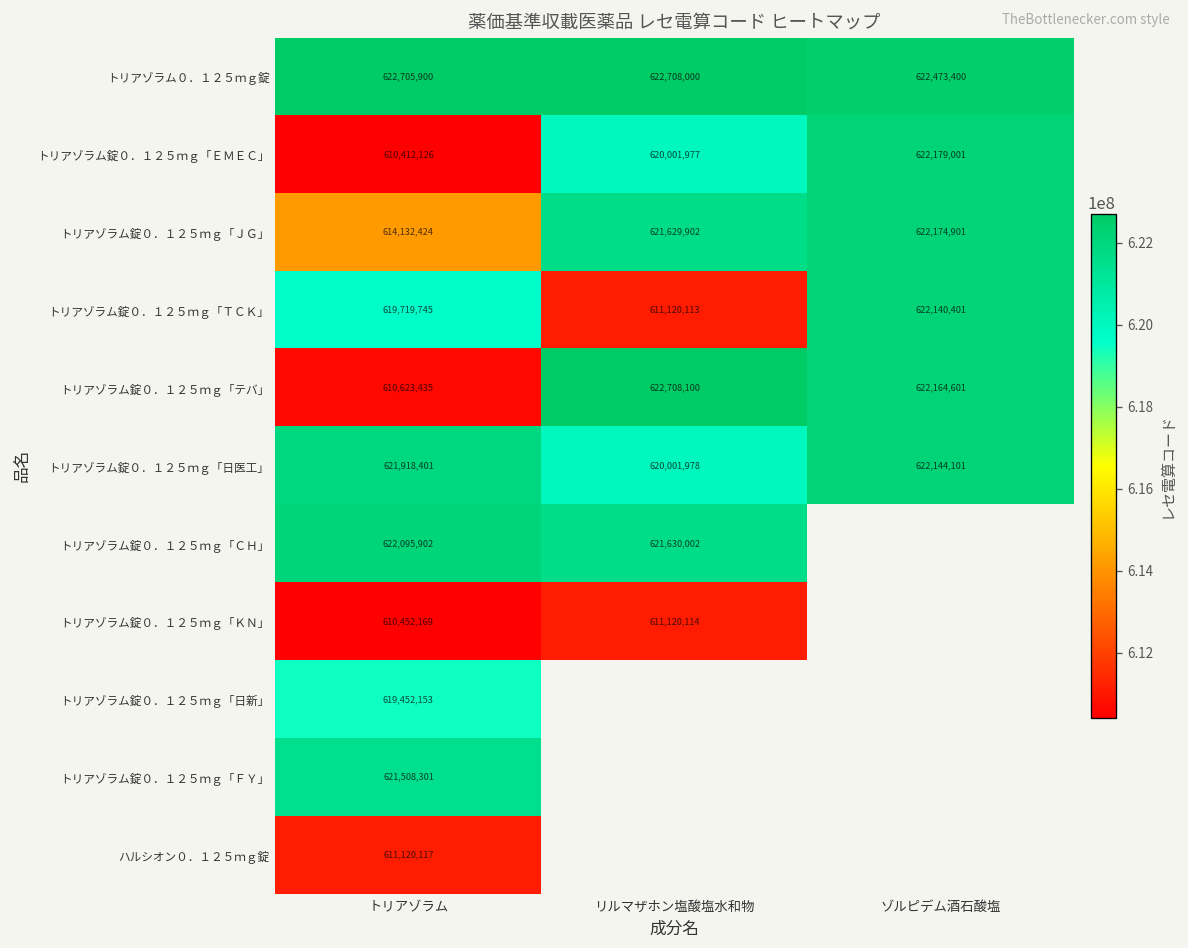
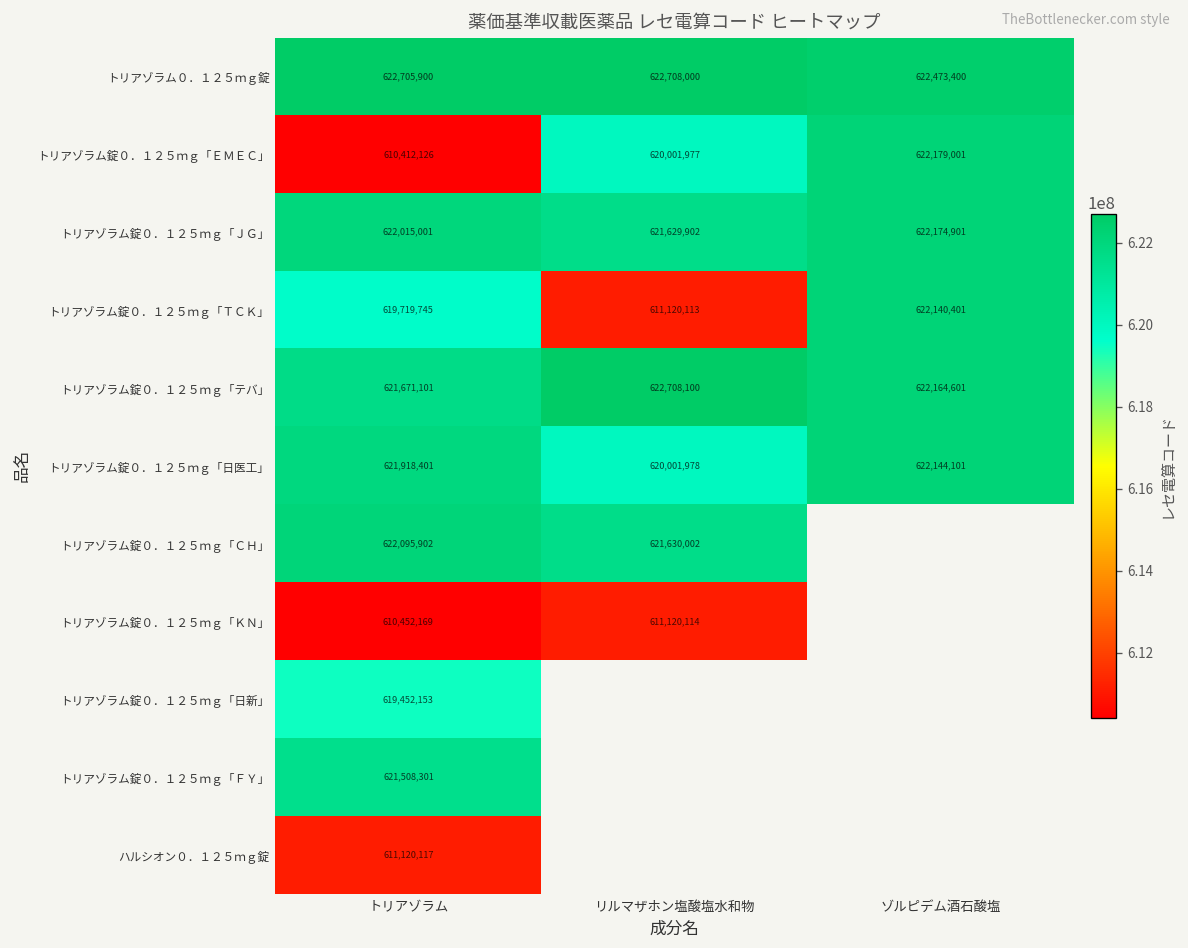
  {
    "トリアゾラム０．１２５ｍｇ錠": {
      "トリアゾラム": "622,705,900",
      "リルマザホン塩酸塩水和物": "622,708,000",
      "ゾルピデム酒石酸塩": "622,473,400"
    },
    "トリアゾラム錠０．１２５ｍｇ「ＥＭＥＣ」": {
      "トリアゾラム": "610,412,126",
      "リルマザホン塩酸塩水和物": "620,001,977",
      "ゾルピデム酒石酸塩": "622,179,001"
    },
    "トリアゾラム錠０．１２５ｍｇ「ＪＧ」": {
-     "トリアゾラム": "614,132,424",
+     "トリアゾラム": "622,015,001",
      "リルマザホン塩酸塩水和物": "621,629,902",
      "ゾルピデム酒石酸塩": "622,174,901"
    },
    "トリアゾラム錠０．１２５ｍｇ「ＴＣＫ」": {
      "トリアゾラム": "619,719,745",
      "リルマザホン塩酸塩水和物": "611,120,113",
      "ゾルピデム酒石酸塩": "622,140,401"
    },
    "トリアゾラム錠０．１２５ｍｇ「テバ」": {
-     "トリアゾラム": "610,623,435",
+     "トリアゾラム": "621,671,101",
      "リルマザホン塩酸塩水和物": "622,708,100",
      "ゾルピデム酒石酸塩": "622,164,601"
    },
    "トリアゾラム錠０．１２５ｍｇ「日医工」": {
      "トリアゾラム": "621,918,401",
      "リルマザホン塩酸塩水和物": "620,001,978",
      "ゾルピデム酒石酸塩": "622,144,101"
    },
    "トリアゾラム錠０．１２５ｍｇ「ＣＨ」": {
      "トリアゾラム": "622,095,902",
      "リルマザホン塩酸塩水和物": "621,630,002"
    },
    "トリアゾラム錠０．１２５ｍｇ「ＫＮ」": {
      "トリアゾラム": "610,452,169",
      "リルマザホン塩酸塩水和物": "611,120,114"
    },
    "トリアゾラム錠０．１２５ｍｇ「日新」": {
      "トリアゾラム": "619,452,153"
    },
    "トリアゾラム錠０．１２５ｍｇ「ＦＹ」": {
      "トリアゾラム": "621,508,301"
    },
    "ハルシオン０．１２５ｍｇ錠": {
      "トリアゾラム": "611,120,117"
    }
  }
